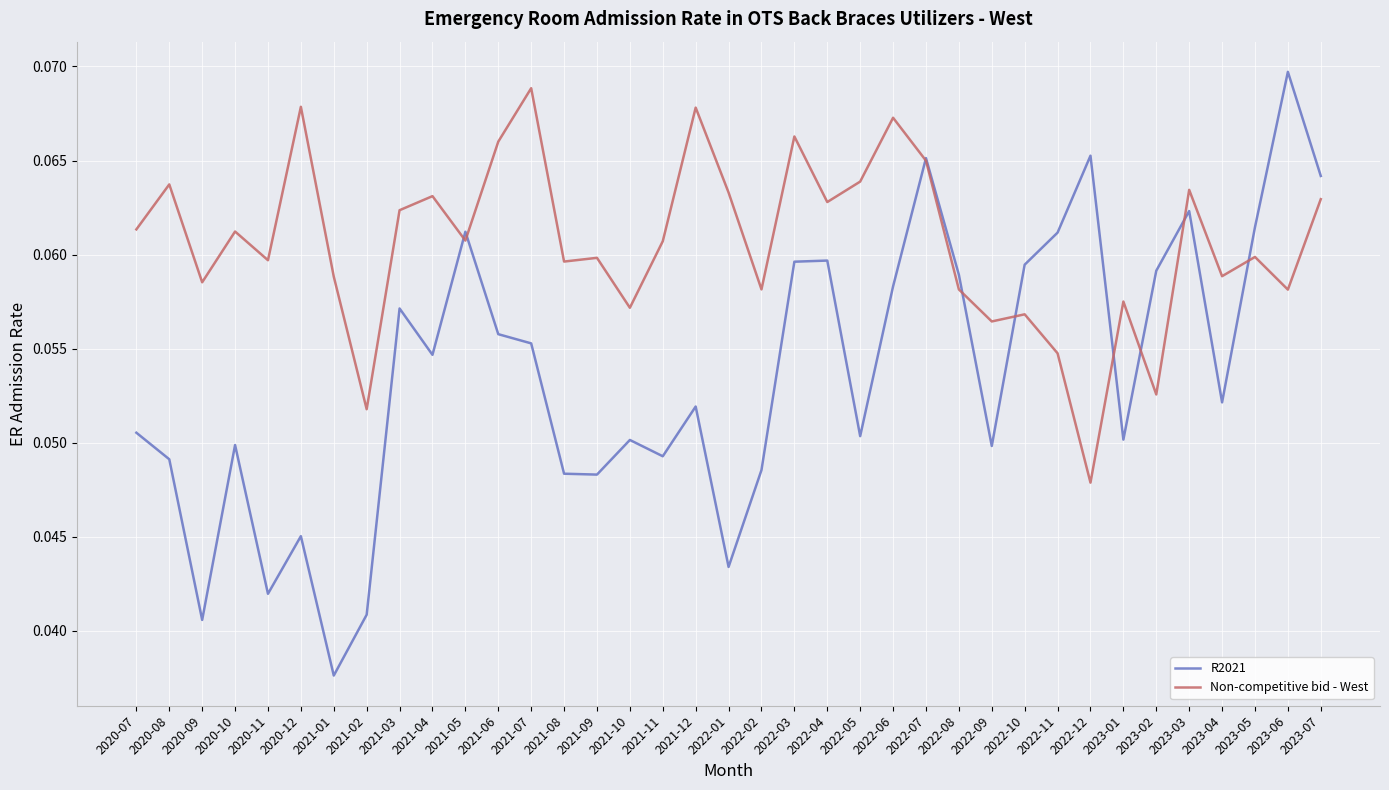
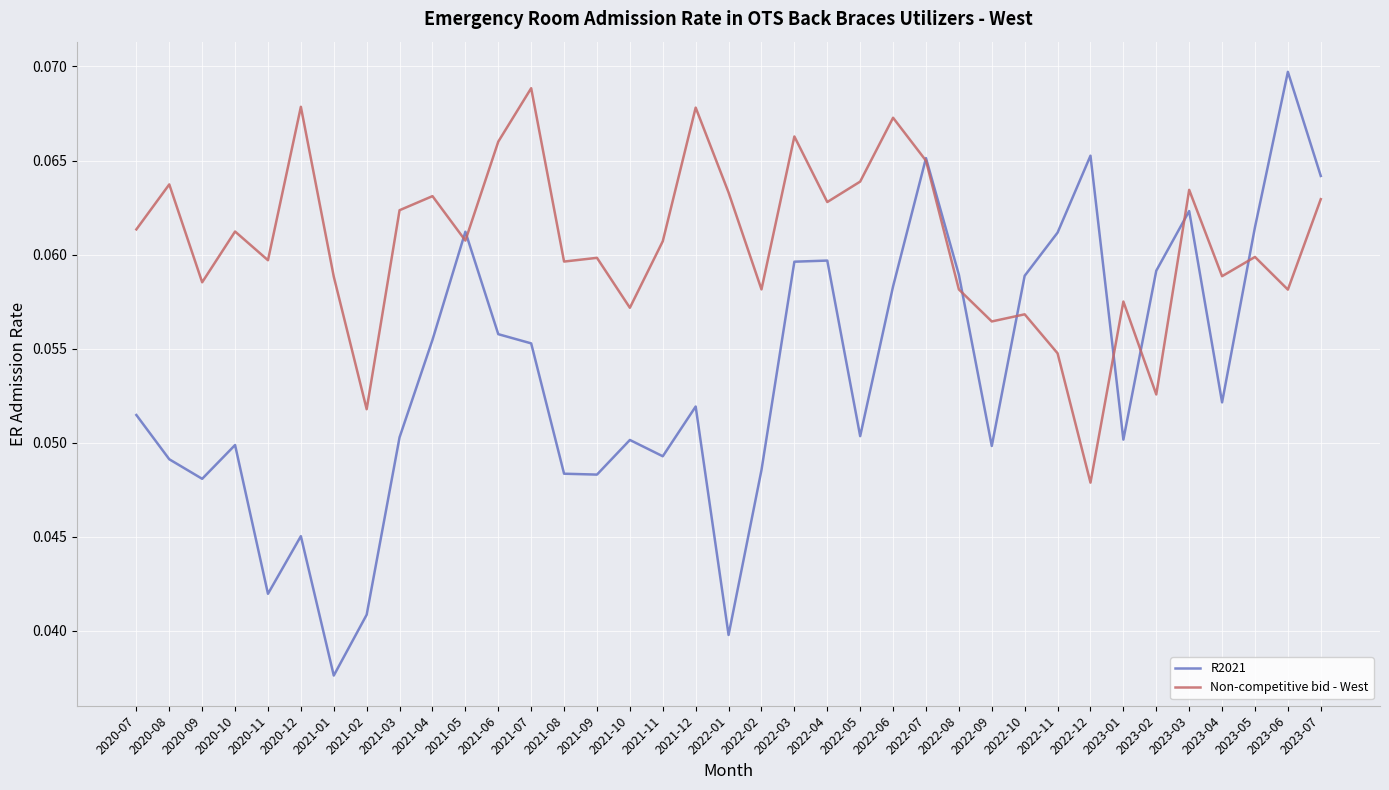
  {
    "R2021": {
-     "2020-07": 0.0505,
+     "2020-07": 0.0515,
      "2020-08": 0.0491,
-     "2020-09": 0.0406,
+     "2020-09": 0.0481,
      "2020-10": 0.0499,
      "2020-11": 0.0420,
      "2020-12": 0.0450,
      "2021-01": 0.0376,
      "2021-02": 0.0409,
-     "2021-03": 0.0571,
-     "2021-04": 0.0547,
+     "2021-03": 0.0503,
+     "2021-04": 0.0555,
      "2021-05": 0.0612,
      "2021-06": 0.0558,
      "2021-07": 0.0553,
      "2021-08": 0.0484,
      "2021-09": 0.0483,
      "2021-10": 0.0502,
      "2021-11": 0.0493,
      "2021-12": 0.0519,
-     "2022-01": 0.0434,
+     "2022-01": 0.0398,
      "2022-02": 0.0486,
      "2022-03": 0.0596,
      "2022-04": 0.0597,
      "2022-05": 0.0504,
      "2022-06": 0.0583,
      "2022-07": 0.0651,
      "2022-08": 0.0589,
      "2022-09": 0.0498,
-     "2022-10": 0.0595,
+     "2022-10": 0.0589,
      "2022-11": 0.0612,
      "2022-12": 0.0653,
      "2023-01": 0.0502,
      "2023-02": 0.0591,
      "2023-03": 0.0623,
      "2023-04": 0.0521,
      "2023-05": 0.0615,
      "2023-06": 0.0697,
      "2023-07": 0.0642
    },
    "Non-competitive bid - West": {
      "2020-07": 0.0613,
      "2020-08": 0.0637,
      "2020-09": 0.0585,
      "2020-10": 0.0612,
      "2020-11": 0.0597,
      "2020-12": 0.0679,
      "2021-01": 0.0588,
      "2021-02": 0.0518,
      "2021-03": 0.0624,
      "2021-04": 0.0631,
      "2021-05": 0.0607,
      "2021-06": 0.0660,
      "2021-07": 0.0688,
      "2021-08": 0.0596,
      "2021-09": 0.0598,
      "2021-10": 0.0572,
      "2021-11": 0.0607,
      "2021-12": 0.0678,
      "2022-01": 0.0633,
      "2022-02": 0.0582,
      "2022-03": 0.0663,
      "2022-04": 0.0628,
      "2022-05": 0.0639,
      "2022-06": 0.0673,
      "2022-07": 0.0650,
      "2022-08": 0.0581,
      "2022-09": 0.0564,
      "2022-10": 0.0568,
      "2022-11": 0.0548,
      "2022-12": 0.0479,
      "2023-01": 0.0575,
      "2023-02": 0.0526,
      "2023-03": 0.0634,
      "2023-04": 0.0589,
      "2023-05": 0.0599,
      "2023-06": 0.0581,
      "2023-07": 0.0629
    }
  }
